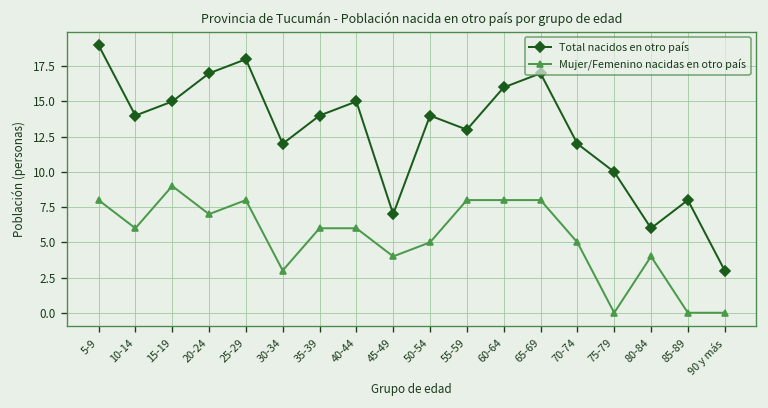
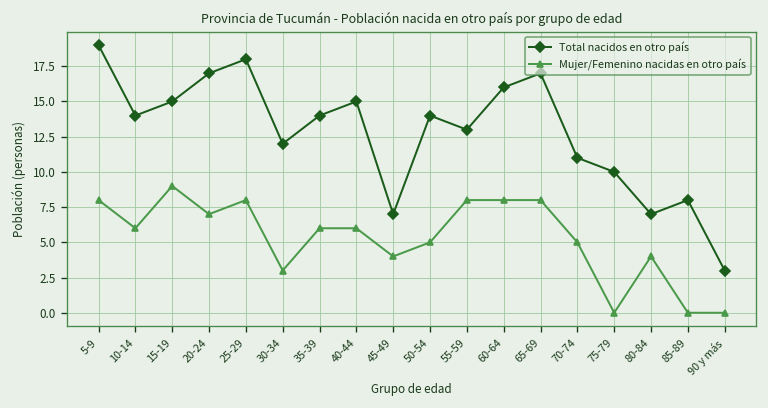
  {
    "Total nacidos en otro país": {
      "5-9": 19,
      "10-14": 14,
      "15-19": 15,
      "20-24": 17,
      "25-29": 18,
      "30-34": 12,
      "35-39": 14,
      "40-44": 15,
      "45-49": 7,
      "50-54": 14,
      "55-59": 13,
      "60-64": 16,
-     "70-74": 12,
+     "70-74": 11,
      "75-79": 10,
-     "80-84": 6,
+     "80-84": 7,
      "85-89": 8,
      "90 y más": 3
    },
    "Mujer/Femenino nacidas en otro país": {
      "5-9": 8,
      "10-14": 6,
      "15-19": 9,
      "20-24": 7,
      "25-29": 8,
      "30-34": 3,
      "35-39": 6,
      "40-44": 6,
      "45-49": 4,
      "50-54": 5,
      "55-59": 8,
      "60-64": 8,
      "65-69": 8,
      "70-74": 5,
      "75-79": 0,
      "80-84": 4,
      "85-89": 0,
      "90 y más": 0
    }
  }
